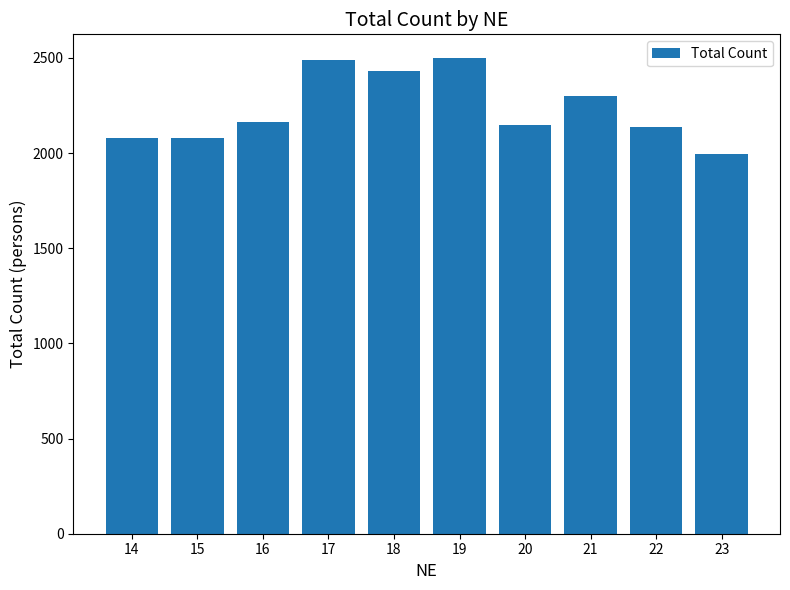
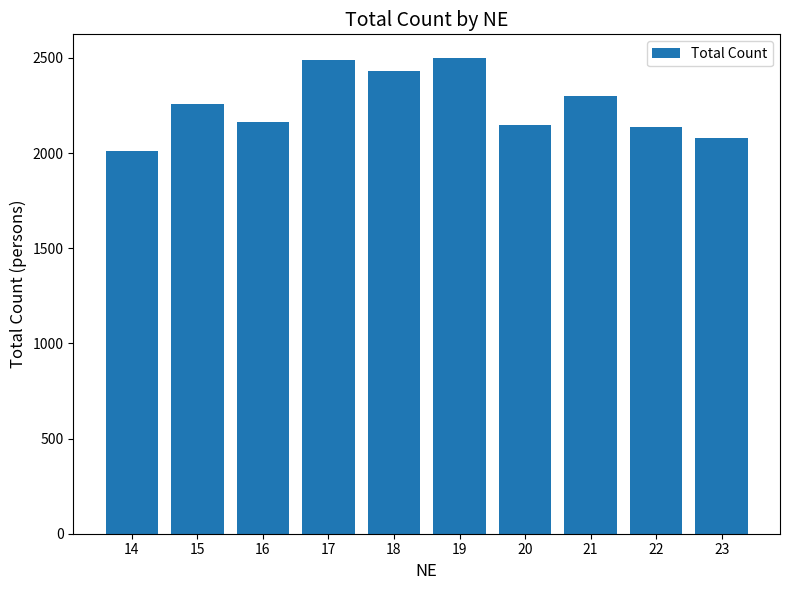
  {
-   "14": 2080,
-   "15": 2080,
+   "14": 2010,
+   "15": 2260,
    "16": 2160,
    "17": 2490,
    "18": 2430,
    "19": 2500,
    "20": 2150,
    "21": 2300,
    "22": 2140,
-   "23": 1990
+   "23": 2080
  }
